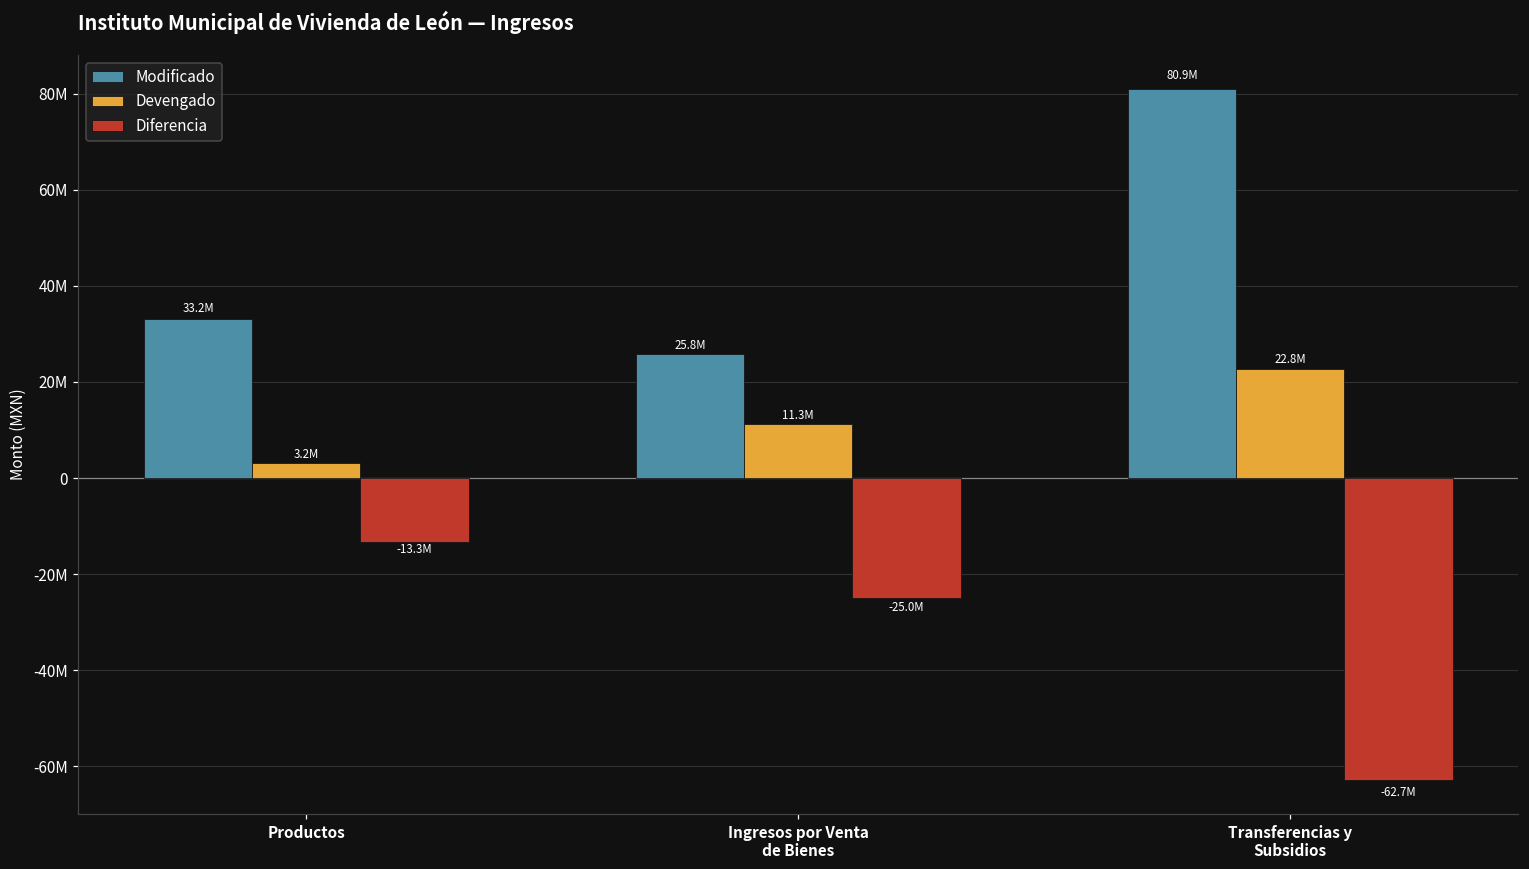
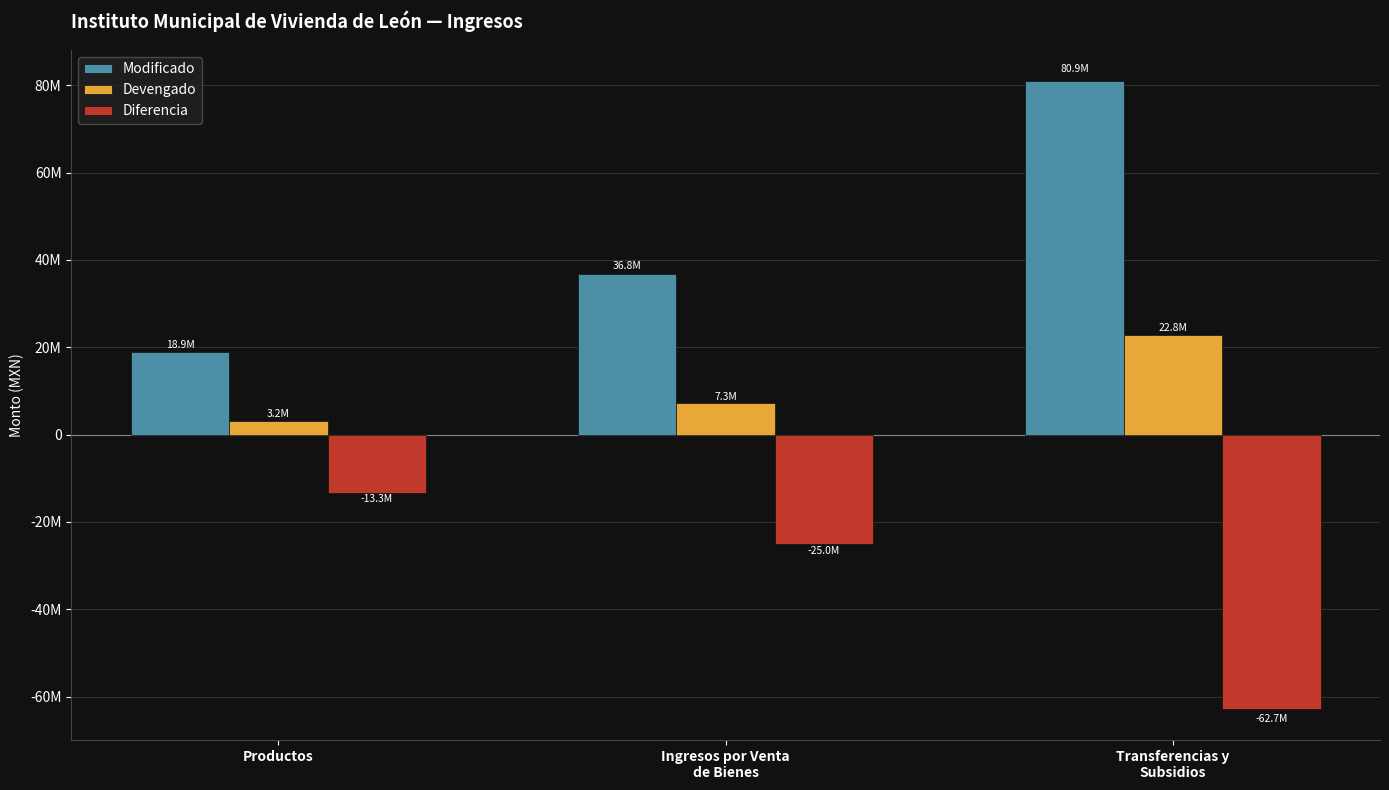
  {
    "Modificado": {
-     "Productos": "33.2M",
-     "Ingresos por Venta de Bienes": "25.8M",
+     "Productos": "18.9M",
+     "Ingresos por Venta de Bienes": "36.8M",
      "Transferencias y Subsidios": "80.9M"
    },
    "Devengado": {
      "Productos": "3.2M",
-     "Ingresos por Venta de Bienes": "11.3M",
+     "Ingresos por Venta de Bienes": "7.3M",
      "Transferencias y Subsidios": "22.8M"
    },
    "Diferencia": {
      "Productos": "-13.3M",
      "Ingresos por Venta de Bienes": "-25.0M",
      "Transferencias y Subsidios": "-62.7M"
    }
  }
